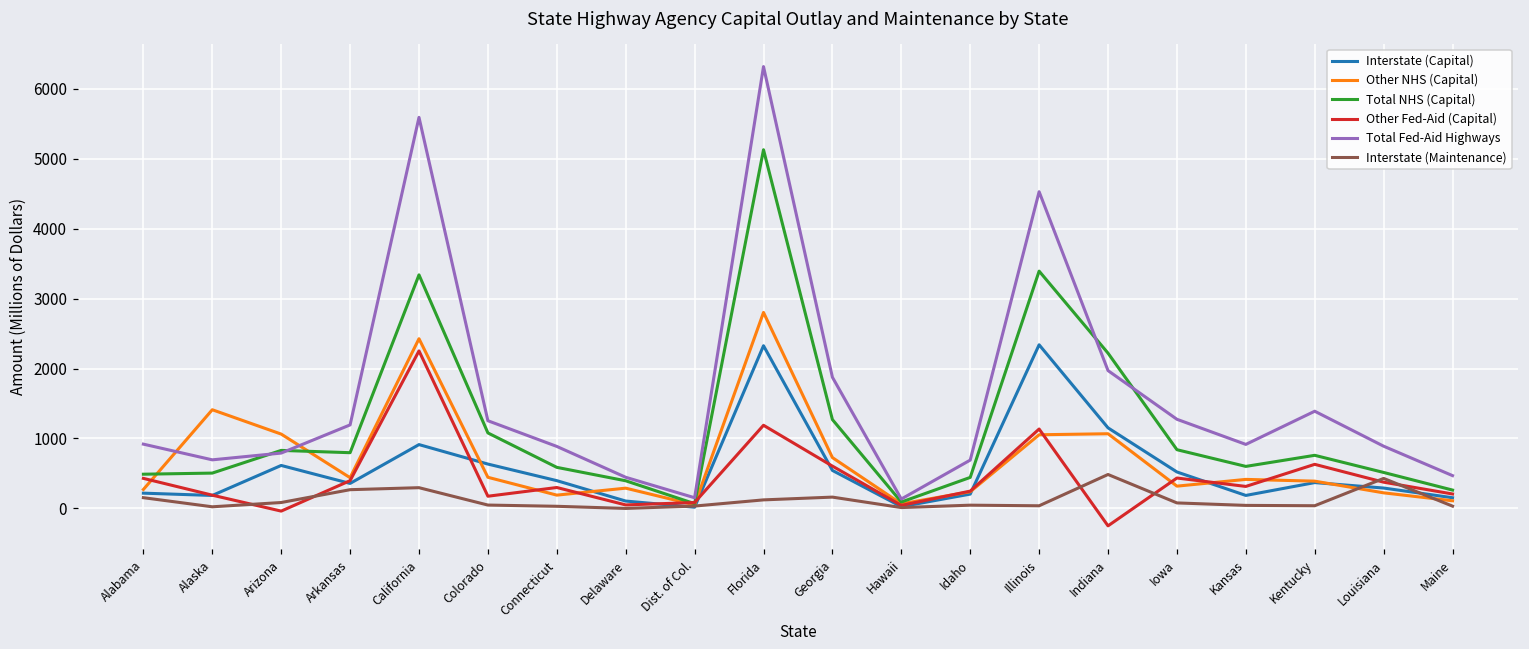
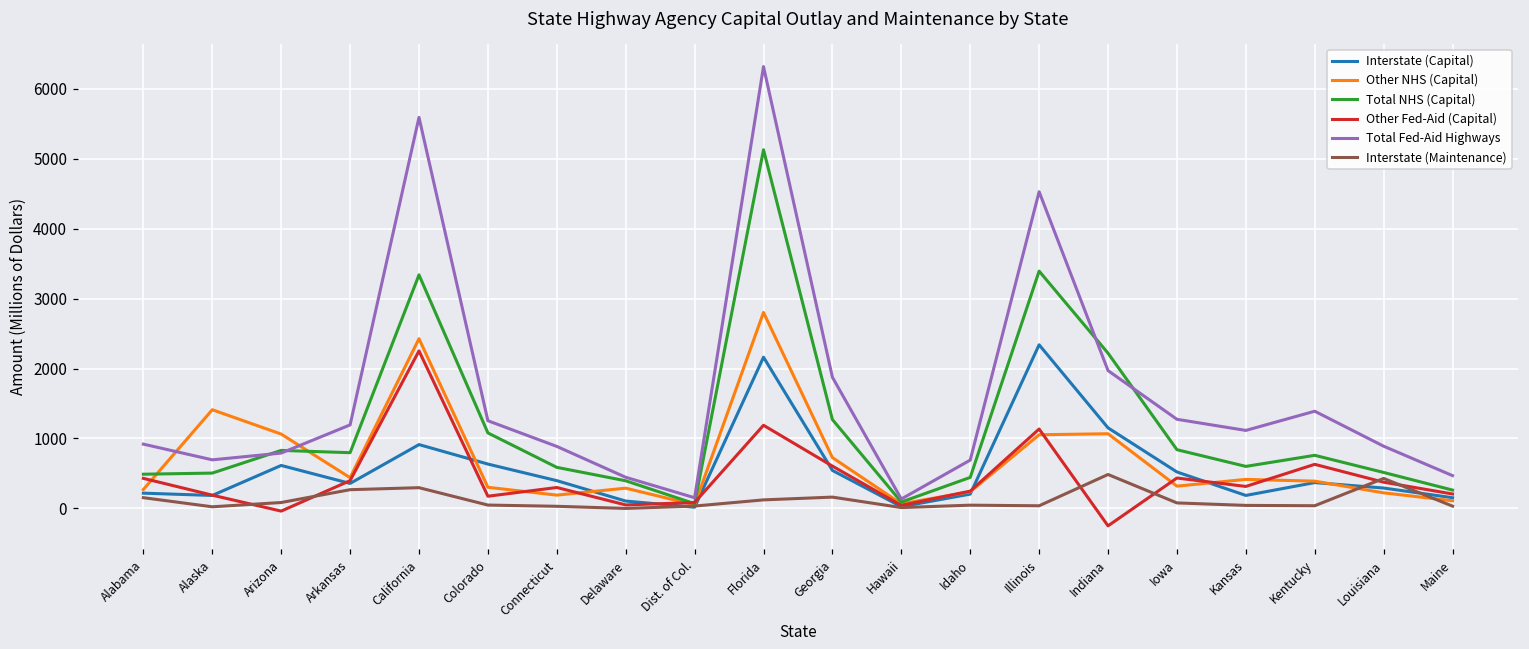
  {
    "Interstate (Capital)": {
      "Alabama": 200,
      "Arizona": 600,
      "Arkansas": 400,
      "California": 900,
      "Colorado": 600,
      "Connecticut": 400,
      "Delaware": 100,
-     "Florida": 2300,
+     "Florida": 2200,
      "Georgia": 500,
      "Illinois": 2300,
      "Indiana": 1200,
      "Iowa": 500,
      "Kansas": 200,
      "Louisiana": 300,
      "Maine": 200
    },
    "Other NHS (Capital)": {
      "Alabama": 300,
      "Alaska": 1400,
      "Arizona": 1100,
      "Arkansas": 400,
      "California": 2400,
-     "Colorado": 400,
+     "Colorado": 300,
      "Connecticut": 200,
      "Delaware": 300,
      "Florida": 2800,
      "Georgia": 700,
      "Illinois": 1100,
      "Indiana": 1100,
      "Iowa": 300,
      "Kansas": 400,
      "Louisiana": 200,
      "Maine": 100
    },
    "Total NHS (Capital)": {
      "Alabama": 500,
      "Alaska": 500,
      "Arkansas": 800,
      "California": 3300,
      "Colorado": 1100,
      "Connecticut": 600,
      "Delaware": 400,
      "Florida": 5100,
      "Georgia": 1300,
      "Idaho": 400,
      "Illinois": 3400,
      "Indiana": 2200,
      "Iowa": 800,
      "Kansas": 600,
      "Kentucky": 800,
      "Louisiana": 500,
      "Maine": 300
    },
    "Other Fed-Aid (Capital)": {
      "Alabama": 400,
      "Arizona": 0,
      "Arkansas": 400,
      "California": 2300,
      "Colorado": 200,
      "Connecticut": 300,
      "Delaware": 100,
      "Florida": 1200,
      "Georgia": 600,
      "Illinois": 1100,
      "Indiana": -200,
      "Iowa": 400,
      "Kansas": 300,
      "Kentucky": 600,
      "Louisiana": 400,
      "Maine": 200
    },
    "Total Fed-Aid Highways": {
      "Alabama": 900,
      "Alaska": 700,
      "Arkansas": 1200,
      "California": 5600,
      "Colorado": 1300,
      "Connecticut": 900,
      "Delaware": 400,
      "Dist. of Col.": 200,
      "Florida": 6300,
      "Georgia": 1900,
      "Hawaii": 100,
      "Idaho": 700,
      "Illinois": 4500,
      "Indiana": 2000,
      "Iowa": 1300,
-     "Kansas": 900,
+     "Kansas": 1100,
      "Kentucky": 1400,
      "Louisiana": 900,
      "Maine": 500
    },
    "Interstate (Maintenance)": {
      "Alabama": 200,
      "Alaska": 0,
      "Arizona": 100,
      "Arkansas": 300,
      "California": 300,
      "Colorado": 0,
      "Connecticut": 0,
      "Delaware": 0,
      "Florida": 100,
      "Georgia": 200,
      "Idaho": 0,
      "Illinois": 0,
      "Indiana": 500,
      "Iowa": 100,
      "Kansas": 0,
      "Kentucky": 0,
      "Louisiana": 400,
      "Maine": 0
    }
  }
